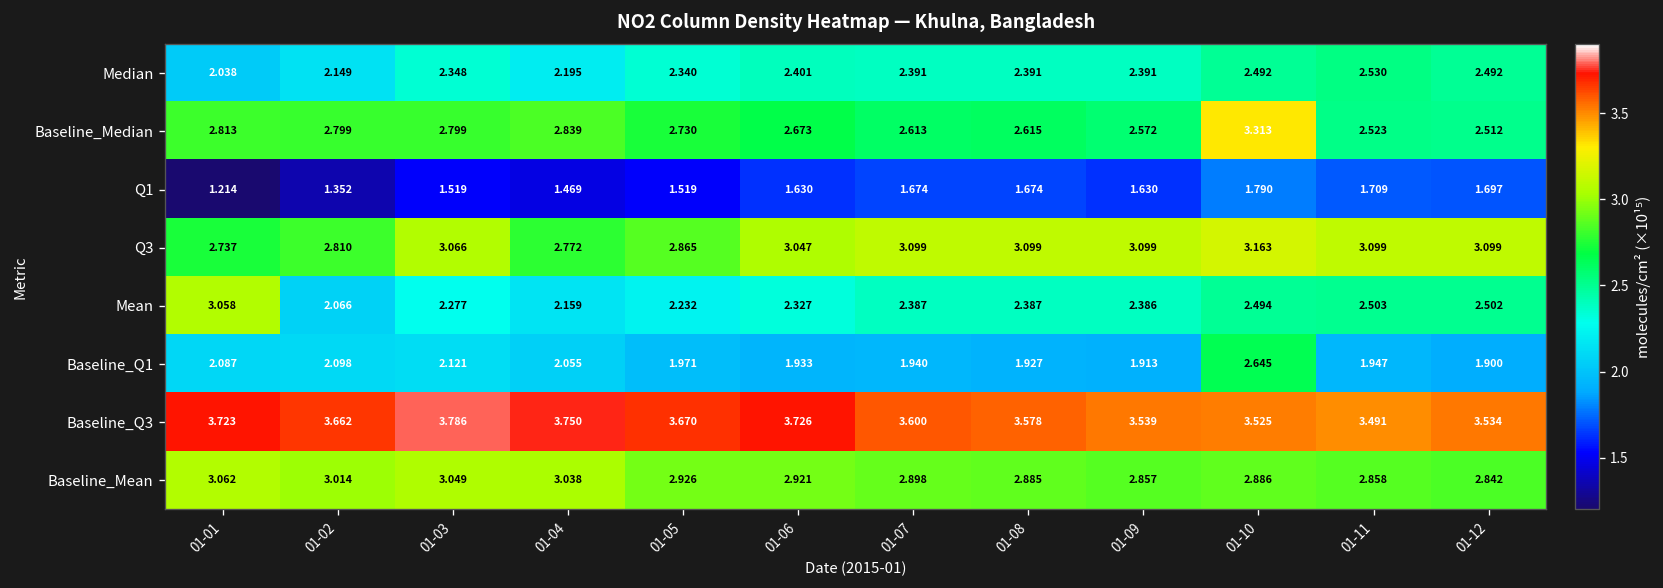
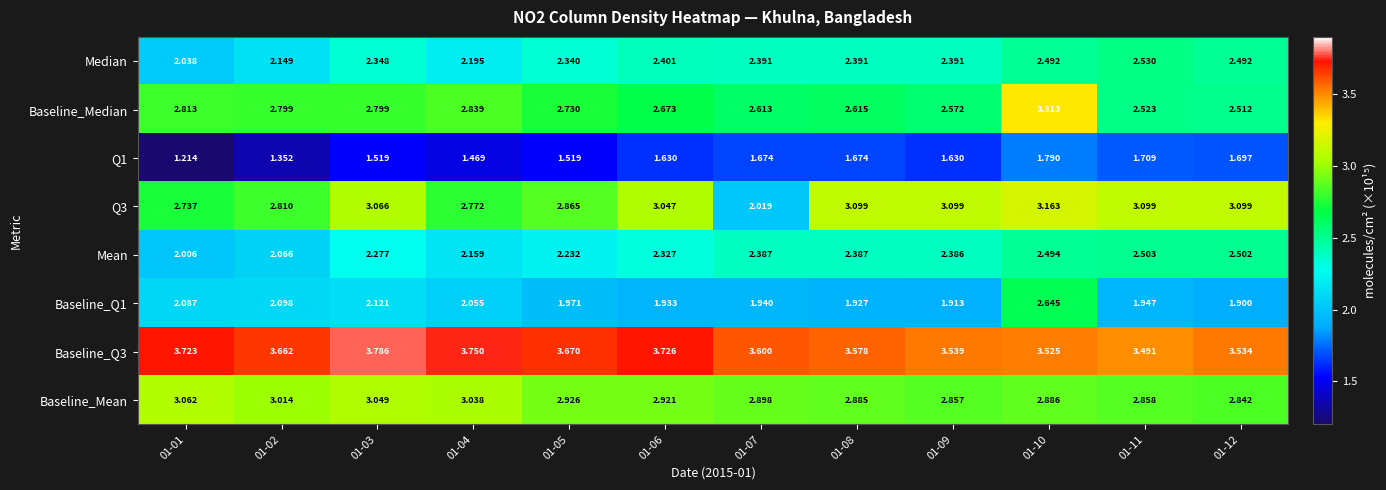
  {
    "Median": {
      "01-01": 2.038,
      "01-02": 2.149,
      "01-03": 2.348,
      "01-04": 2.195,
      "01-05": 2.340,
      "01-06": 2.401,
      "01-07": 2.391,
      "01-08": 2.391,
      "01-09": 2.391,
      "01-10": 2.492,
      "01-11": 2.530,
      "01-12": 2.492
    },
    "Baseline_Median": {
      "01-01": 2.813,
      "01-02": 2.799,
      "01-03": 2.799,
      "01-04": 2.839,
      "01-05": 2.730,
      "01-06": 2.673,
      "01-07": 2.613,
      "01-08": 2.615,
      "01-09": 2.572,
      "01-10": 3.313,
      "01-11": 2.523,
      "01-12": 2.512
    },
    "Q1": {
      "01-01": 1.214,
      "01-02": 1.352,
      "01-03": 1.519,
      "01-04": 1.469,
      "01-05": 1.519,
      "01-06": 1.630,
      "01-07": 1.674,
      "01-08": 1.674,
      "01-09": 1.630,
      "01-10": 1.790,
      "01-11": 1.709,
      "01-12": 1.697
    },
    "Q3": {
      "01-01": 2.737,
      "01-02": 2.810,
      "01-03": 3.066,
      "01-04": 2.772,
      "01-05": 2.865,
      "01-06": 3.047,
-     "01-07": 3.099,
+     "01-07": 2.019,
      "01-08": 3.099,
      "01-09": 3.099,
      "01-10": 3.163,
      "01-11": 3.099,
      "01-12": 3.099
    },
    "Mean": {
-     "01-01": 3.058,
+     "01-01": 2.006,
      "01-02": 2.066,
      "01-03": 2.277,
      "01-04": 2.159,
      "01-05": 2.232,
      "01-06": 2.327,
      "01-07": 2.387,
      "01-08": 2.387,
      "01-09": 2.386,
      "01-10": 2.494,
      "01-11": 2.503,
      "01-12": 2.502
    },
    "Baseline_Q1": {
      "01-01": 2.087,
      "01-02": 2.098,
      "01-03": 2.121,
      "01-04": 2.055,
      "01-05": 1.971,
      "01-06": 1.933,
      "01-07": 1.940,
      "01-08": 1.927,
      "01-09": 1.913,
      "01-10": 2.645,
      "01-11": 1.947,
      "01-12": 1.900
    },
    "Baseline_Q3": {
      "01-01": 3.723,
      "01-02": 3.662,
      "01-03": 3.786,
      "01-04": 3.750,
      "01-05": 3.670,
      "01-06": 3.726,
      "01-07": 3.600,
      "01-08": 3.578,
      "01-09": 3.539,
      "01-10": 3.525,
      "01-11": 3.491,
      "01-12": 3.534
    },
    "Baseline_Mean": {
      "01-01": 3.062,
      "01-02": 3.014,
      "01-03": 3.049,
      "01-04": 3.038,
      "01-05": 2.926,
      "01-06": 2.921,
      "01-07": 2.898,
      "01-08": 2.885,
      "01-09": 2.857,
      "01-10": 2.886,
      "01-11": 2.858,
      "01-12": 2.842
    }
  }
